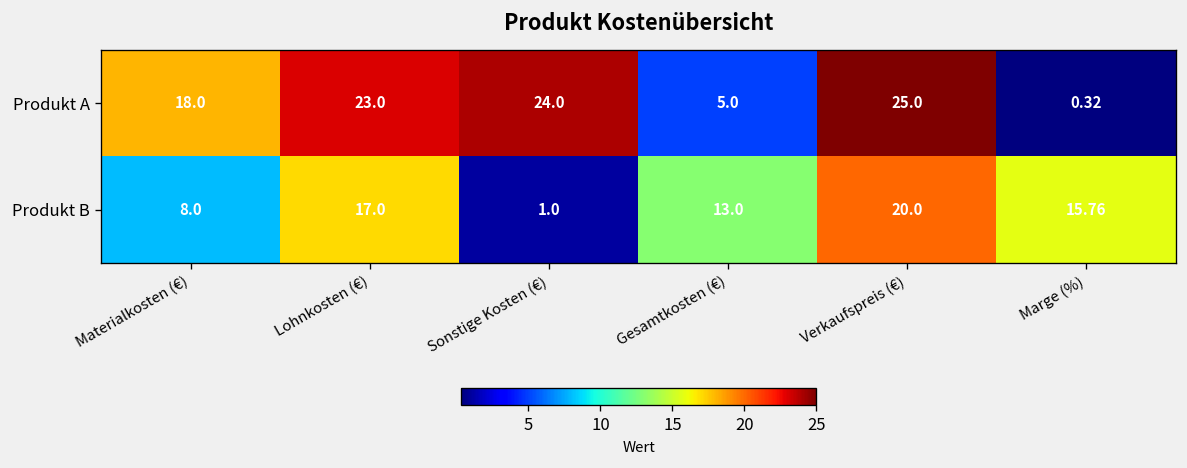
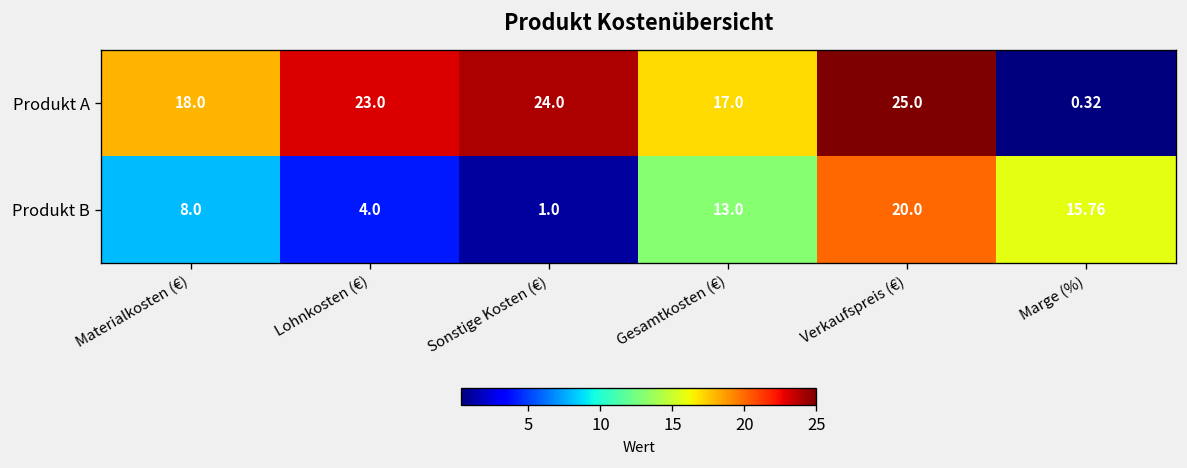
  {
    "Produkt A": {
      "Materialkosten (€)": 18.0,
      "Lohnkosten (€)": 23.0,
      "Sonstige Kosten (€)": 24.0,
-     "Gesamtkosten (€)": 5.0,
+     "Gesamtkosten (€)": 17.0,
      "Verkaufspreis (€)": 25.0,
      "Marge (%)": 0.32
    },
    "Produkt B": {
      "Materialkosten (€)": 8.0,
-     "Lohnkosten (€)": 17.0,
+     "Lohnkosten (€)": 4.0,
      "Sonstige Kosten (€)": 1.0,
      "Gesamtkosten (€)": 13.0,
      "Verkaufspreis (€)": 20.0,
      "Marge (%)": 15.76
    }
  }
